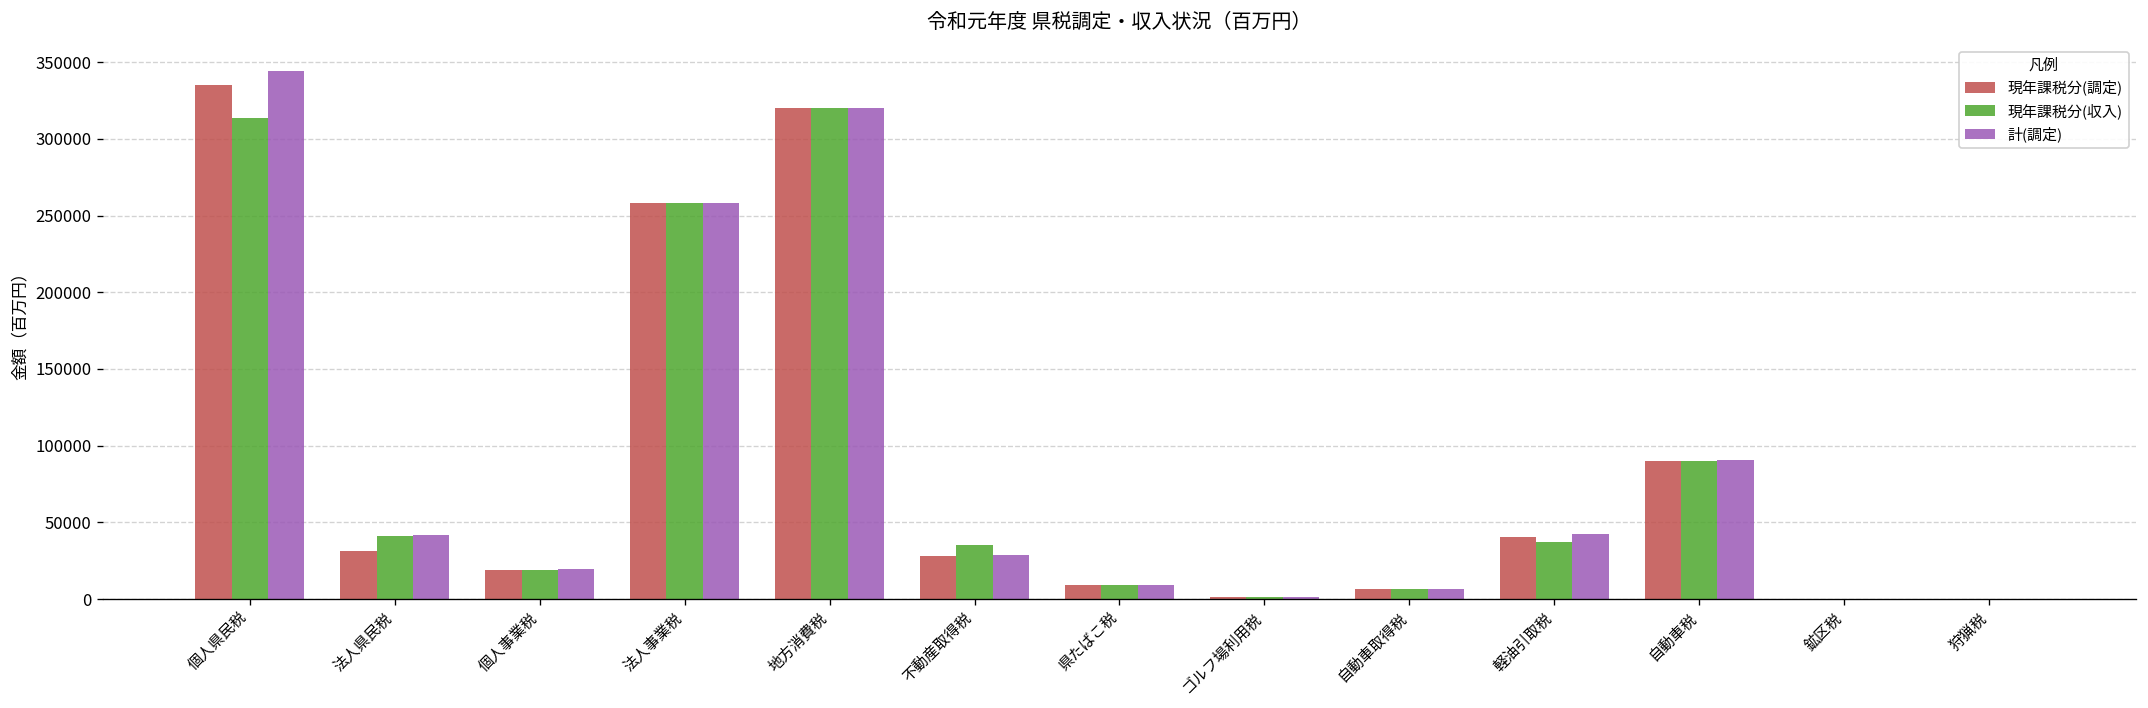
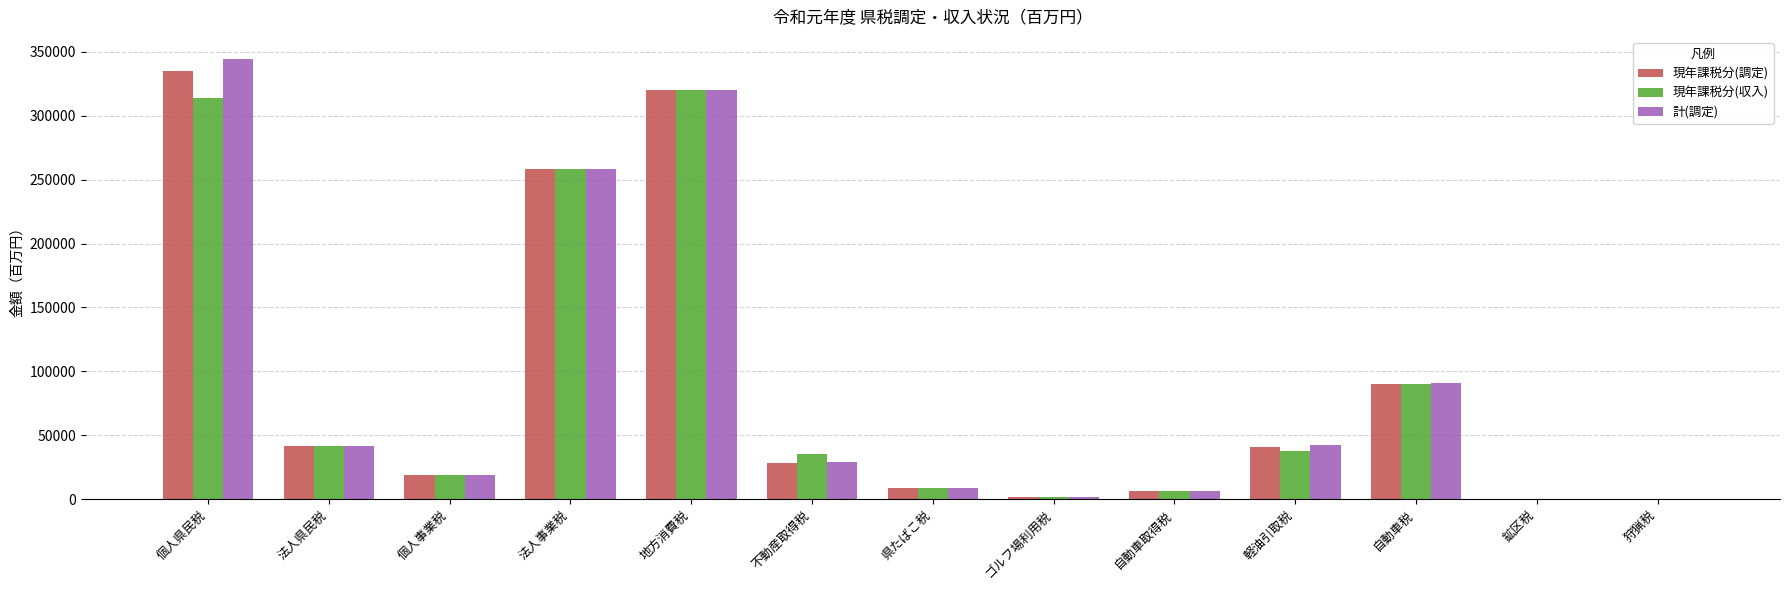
  {
    "現年課税分(調定)": {
      "個人県民税": 335000,
-     "法人県民税": 31000,
+     "法人県民税": 41000,
      "個人事業税": 19000,
      "法人事業税": 258000,
      "地方消費税": 320000,
      "不動産取得税": 28000,
      "県たばこ税": 9000,
      "自動車取得税": 7000,
      "軽油引取税": 41000,
      "自動車税": 90000,
      "鉱区税": 0
    },
    "現年課税分(収入)": {
      "個人県民税": 314000,
      "法人県民税": 41000,
      "個人事業税": 19000,
      "法人事業税": 258000,
      "地方消費税": 320000,
      "不動産取得税": 35000,
      "県たばこ税": 9000,
      "自動車取得税": 7000,
      "軽油引取税": 37000,
      "自動車税": 90000,
      "鉱区税": 0
    },
    "計(調定)": {
      "個人県民税": 344000,
      "法人県民税": 42000,
      "個人事業税": 19000,
      "法人事業税": 258000,
      "地方消費税": 320000,
      "不動産取得税": 29000,
      "県たばこ税": 9000,
      "自動車取得税": 7000,
      "軽油引取税": 42000,
      "自動車税": 91000,
      "鉱区税": 0
    }
  }
